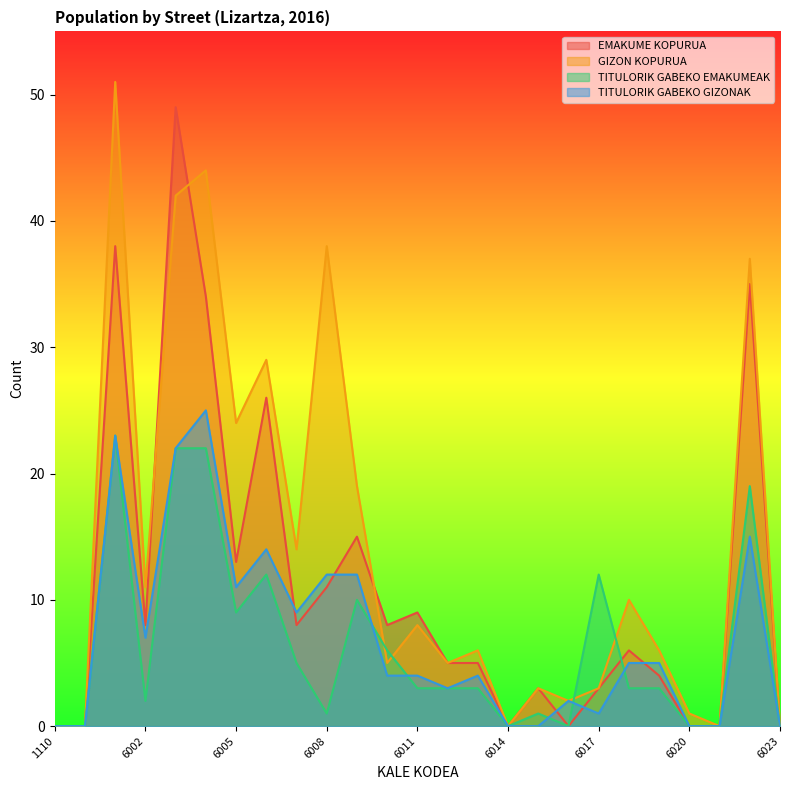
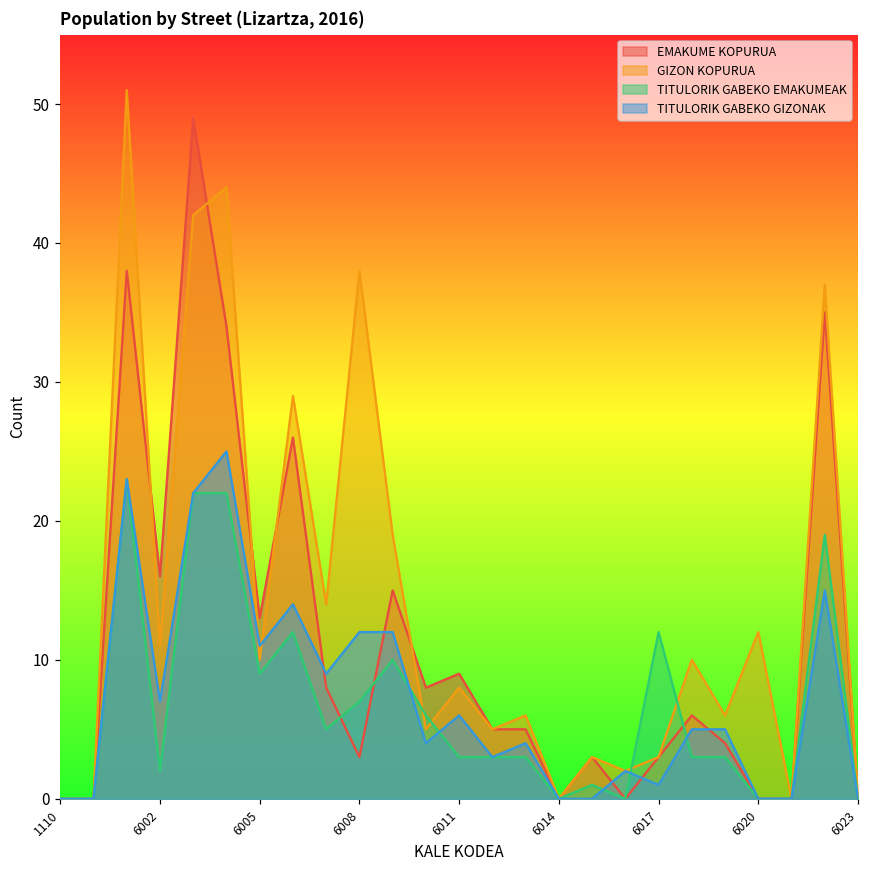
  {
    "EMAKUME KOPURUA": {
-     "6002": 8,
+     "6002": 16,
      "6005": 13,
-     "6008": 11,
+     "6008": 3,
      "6011": 9
    },
    "GIZON KOPURUA": {
      "6002": 11,
-     "6005": 24,
+     "6005": 10,
      "6008": 38,
      "6011": 8,
-     "6020": 1
+     "6020": 12
    },
    "TITULORIK GABEKO EMAKUMEAK": {
      "6002": 2,
      "6005": 9,
-     "6008": 1,
+     "6008": 7,
      "6011": 3,
      "6017": 12
    },
    "TITULORIK GABEKO GIZONAK": {
      "6002": 7,
      "6005": 11,
      "6008": 12,
-     "6011": 4,
+     "6011": 6,
      "6017": 1
    }
  }
